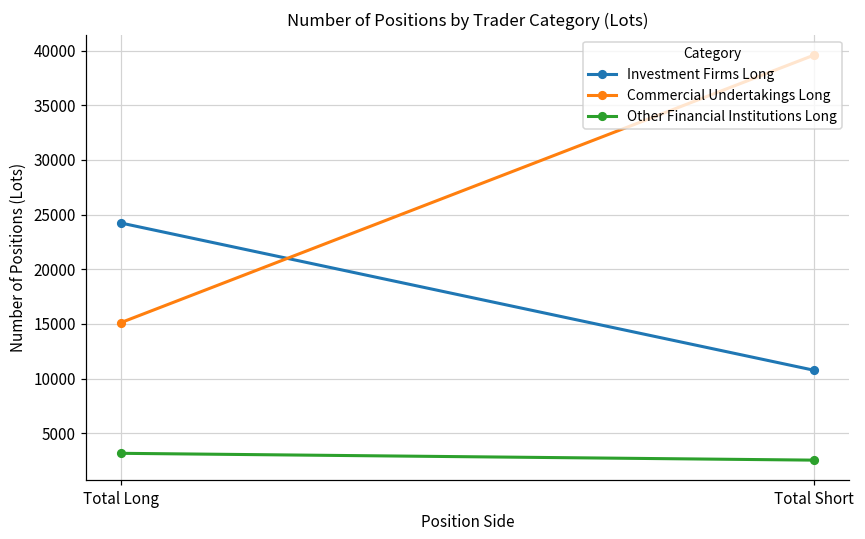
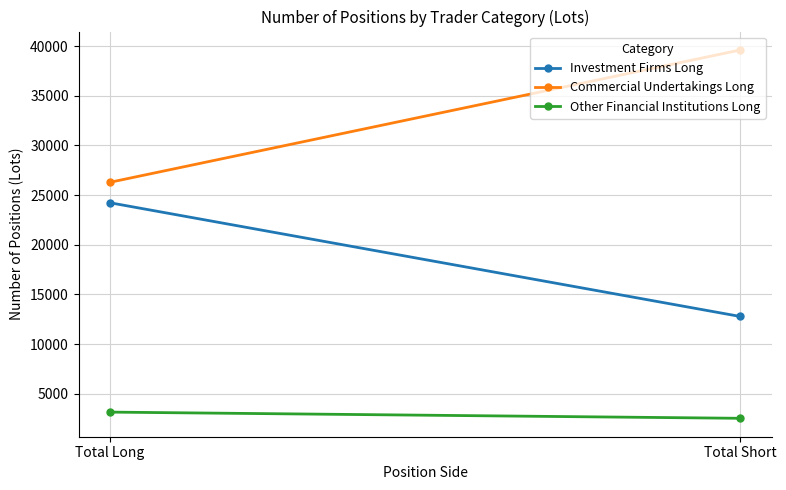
  {
    "Investment Firms Long": {
      "Total Long": 24000,
-     "Total Short": 11000
+     "Total Short": 13000
    },
    "Commercial Undertakings Long": {
-     "Total Long": 15000
+     "Total Long": 26000
    },
    "Other Financial Institutions Long": {
      "Total Long": 3000,
      "Total Short": 3000
    }
  }
